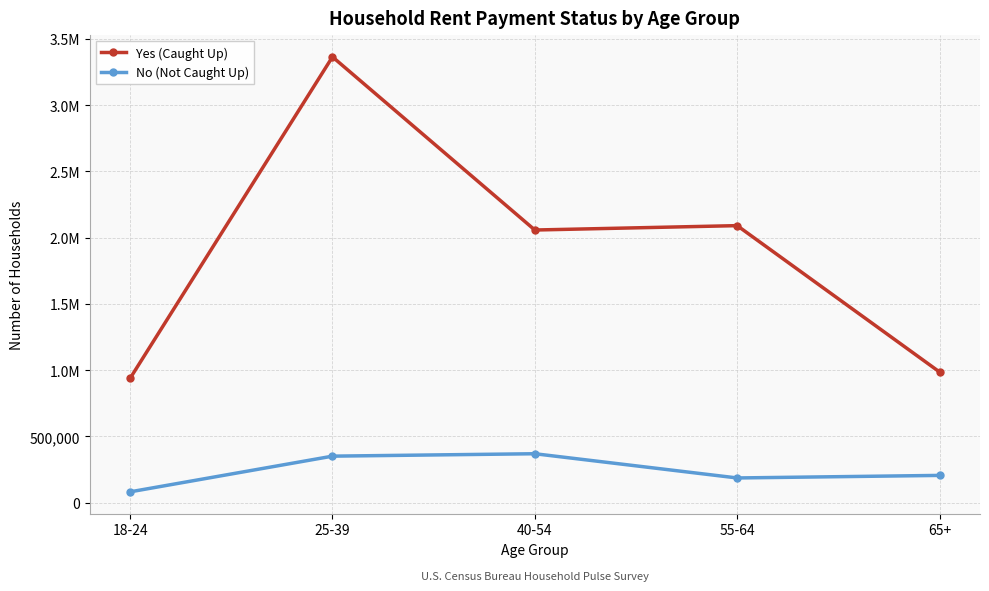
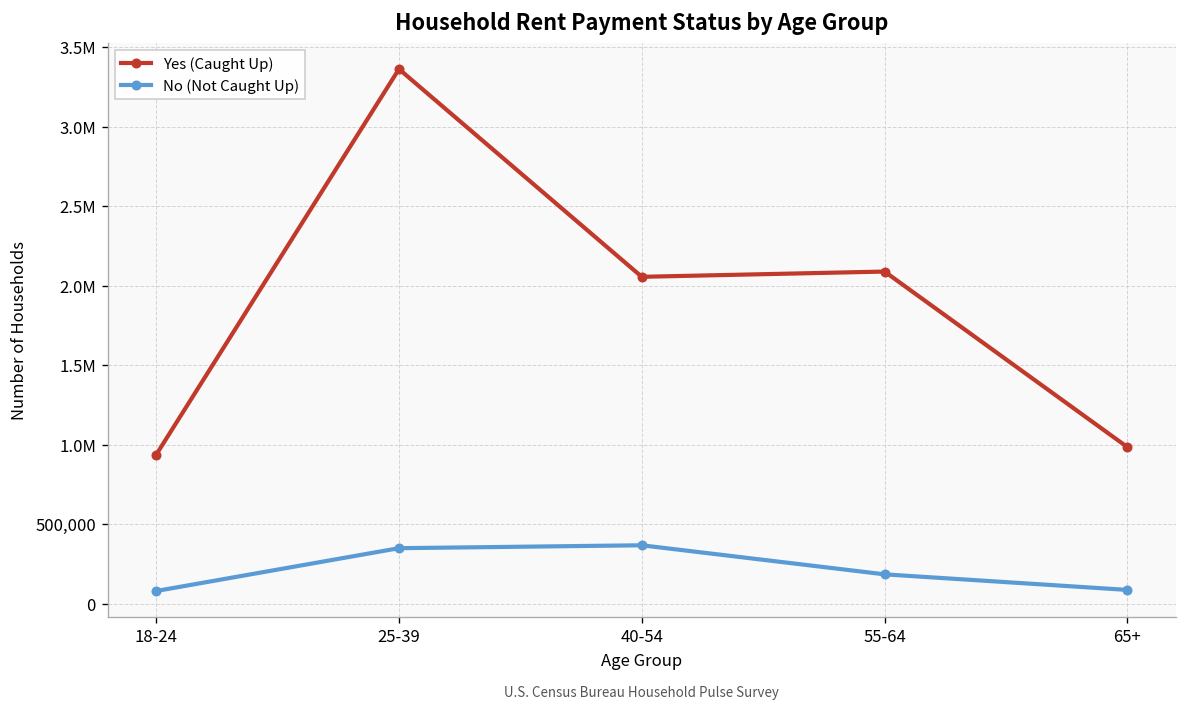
  {
    "Yes (Caught Up)": {
      "18-24": "940,000",
      "25-39": "3,360,000",
      "40-54": "2,060,000",
      "55-64": "2,090,000",
      "65+": "990,000"
    },
    "No (Not Caught Up)": {
      "18-24": "80,000",
      "25-39": "350,000",
      "40-54": "370,000",
      "55-64": "190,000",
-     "65+": "210,000"
+     "65+": "90,000"
    }
  }
